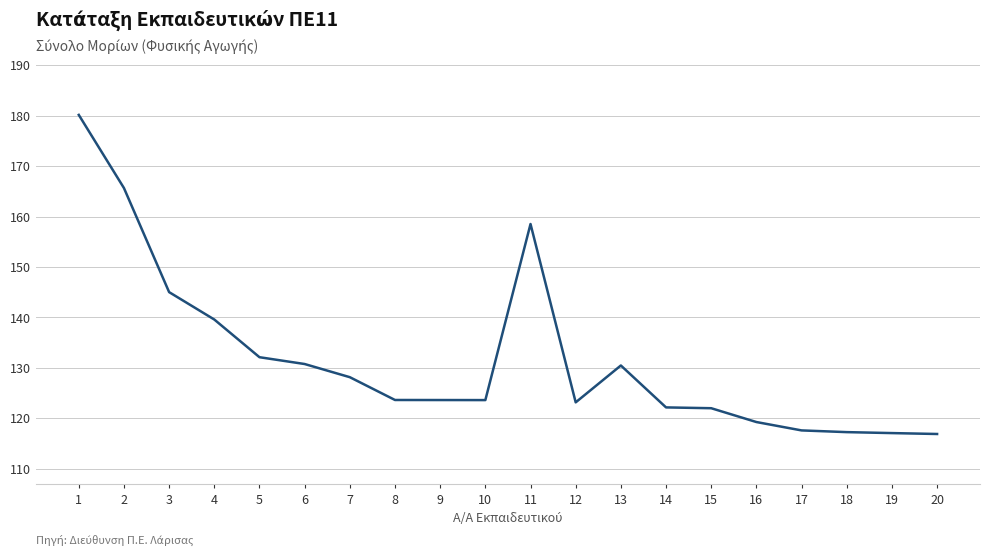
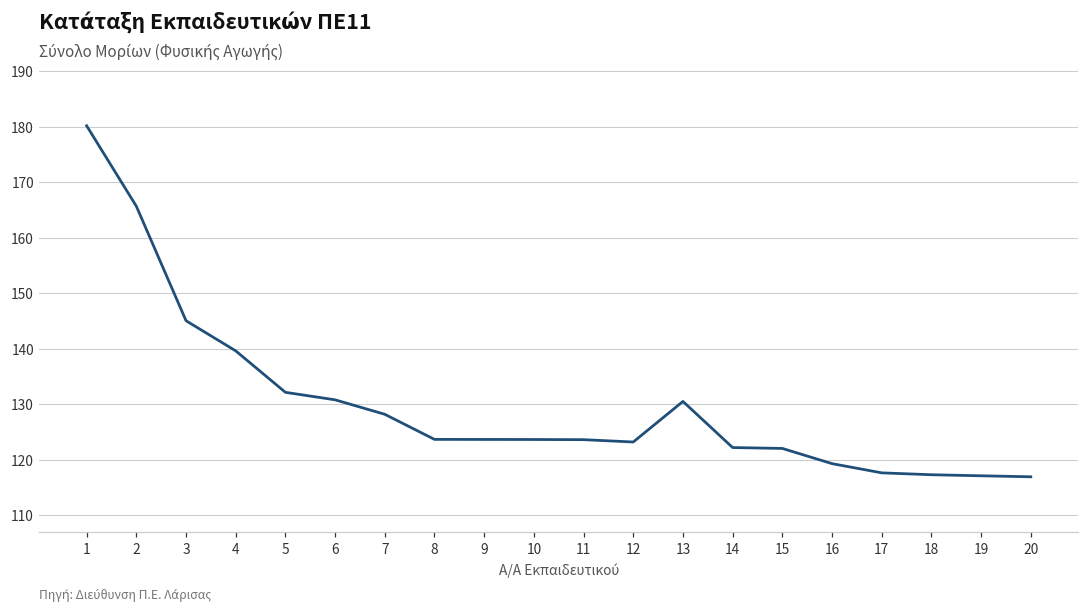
  {
    "1": 180,
    "2": 166,
    "3": 145,
    "4": 140,
    "5": 132,
    "6": 131,
    "7": 128,
    "8": 124,
    "9": 124,
    "10": 124,
-   "11": 159,
+   "11": 124,
    "12": 123,
    "13": 130,
    "14": 122,
    "15": 122,
    "16": 119,
    "17": 118,
    "18": 117,
    "19": 117,
    "20": 117
  }
